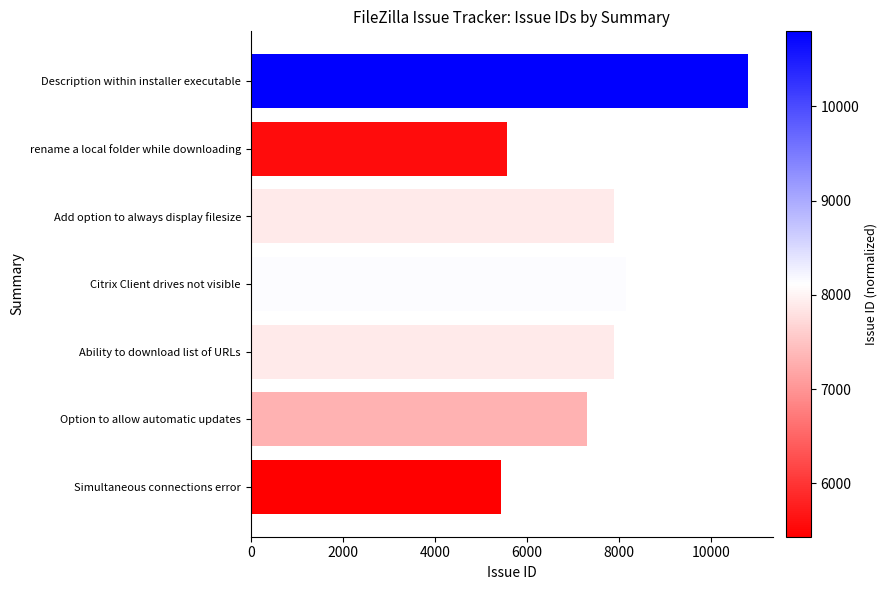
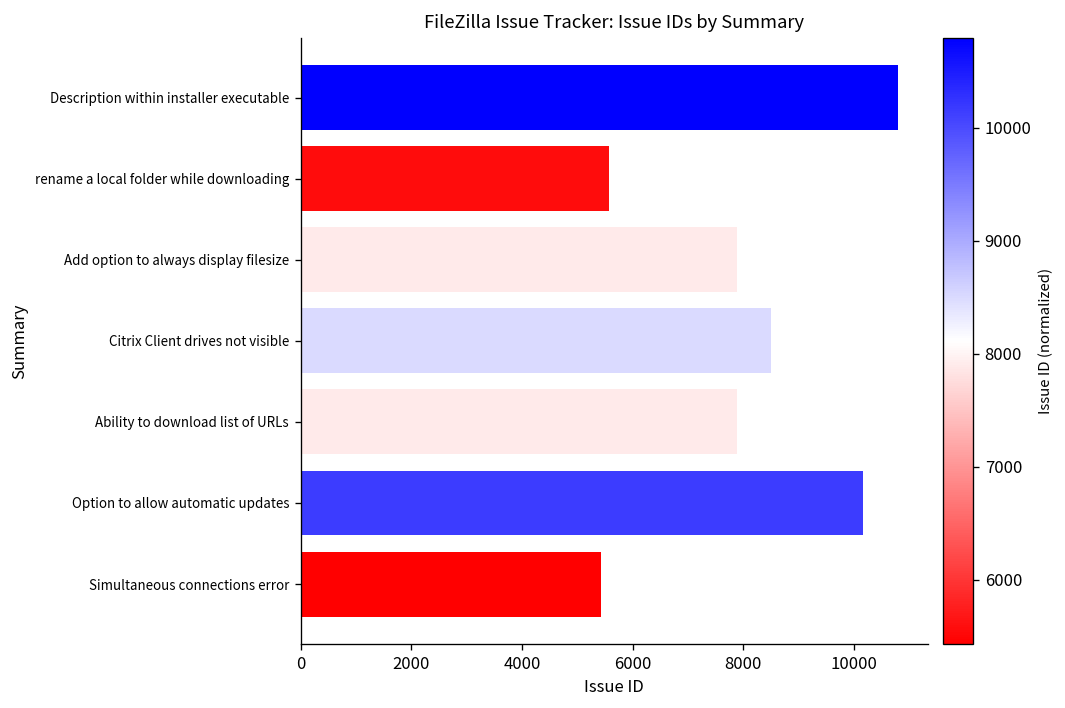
  {
    "Description within installer executable": 10800,
    "rename a local folder while downloading": 5600,
    "Add option to always display filesize": 7900,
-   "Citrix Client drives not visible": 8100,
+   "Citrix Client drives not visible": 8500,
    "Ability to download list of URLs": 7900,
-   "Option to allow automatic updates": 7300,
+   "Option to allow automatic updates": 10200,
    "Simultaneous connections error": 5400
  }
